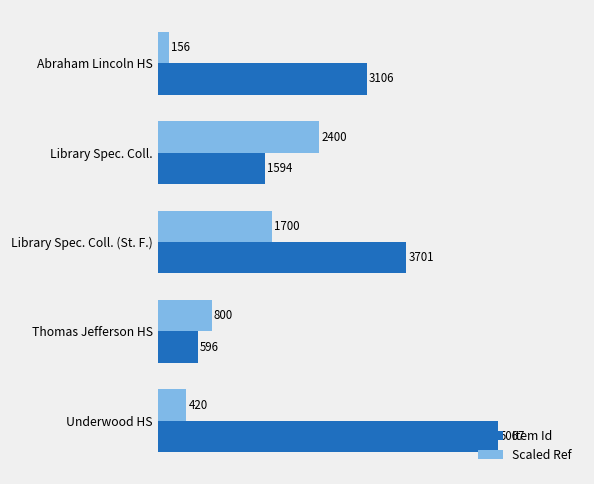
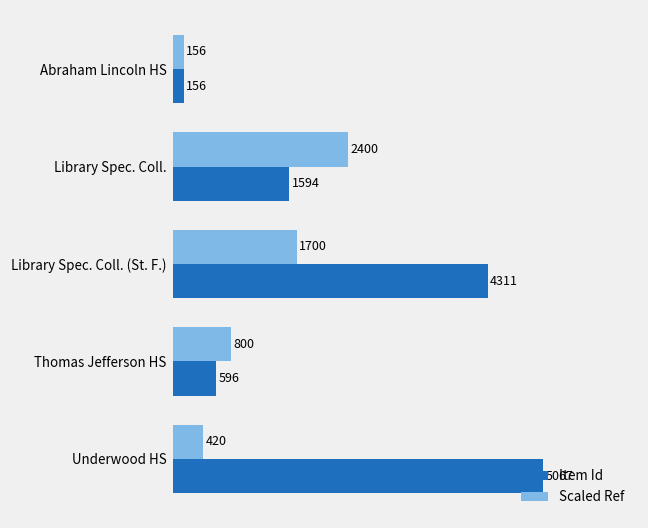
  {
    "Item Id": {
-     "Abraham Lincoln HS": 3106,
+     "Abraham Lincoln HS": 156,
      "Library Spec. Coll.": 1594,
-     "Library Spec. Coll. (St. F.)": 3701,
+     "Library Spec. Coll. (St. F.)": 4311,
      "Thomas Jefferson HS": 596,
      "Underwood HS": 5067
    },
    "Scaled Ref": {
      "Abraham Lincoln HS": 156,
      "Library Spec. Coll.": 2400,
      "Library Spec. Coll. (St. F.)": 1700,
      "Thomas Jefferson HS": 800,
      "Underwood HS": 420
    }
  }
